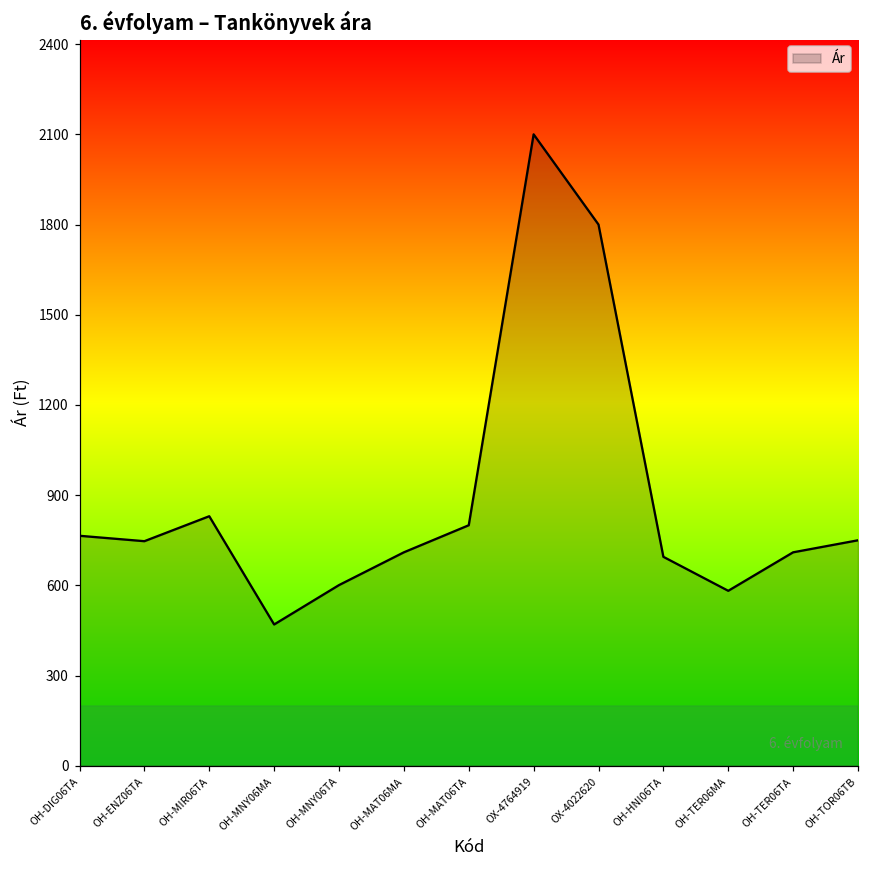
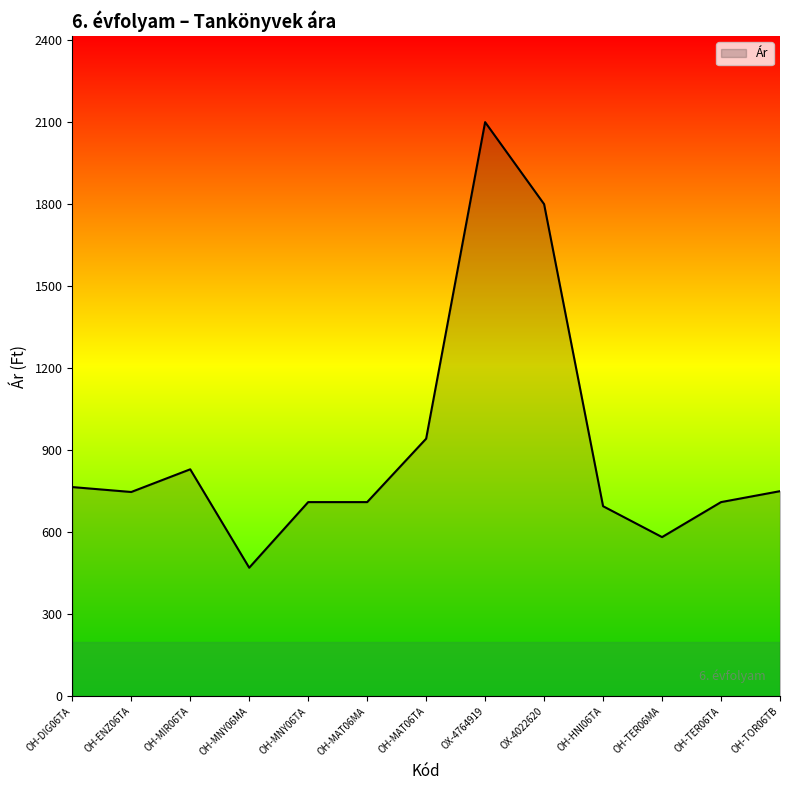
  {
    "OH-DIG06TA": 770,
    "OH-ENZ06TA": 750,
    "OH-MIR06TA": 830,
    "OH-MNY06MA": 470,
-   "OH-MNY06TA": 600,
+   "OH-MNY06TA": 710,
    "OH-MAT06MA": 710,
-   "OH-MAT06TA": 800,
+   "OH-MAT06TA": 940,
    "OX-4764919": 2100,
    "OX-4022620": 1800,
    "OH-HNI06TA": 700,
    "OH-TER06MA": 580,
    "OH-TER06TA": 710,
    "OH-TOR06TB": 750
  }
